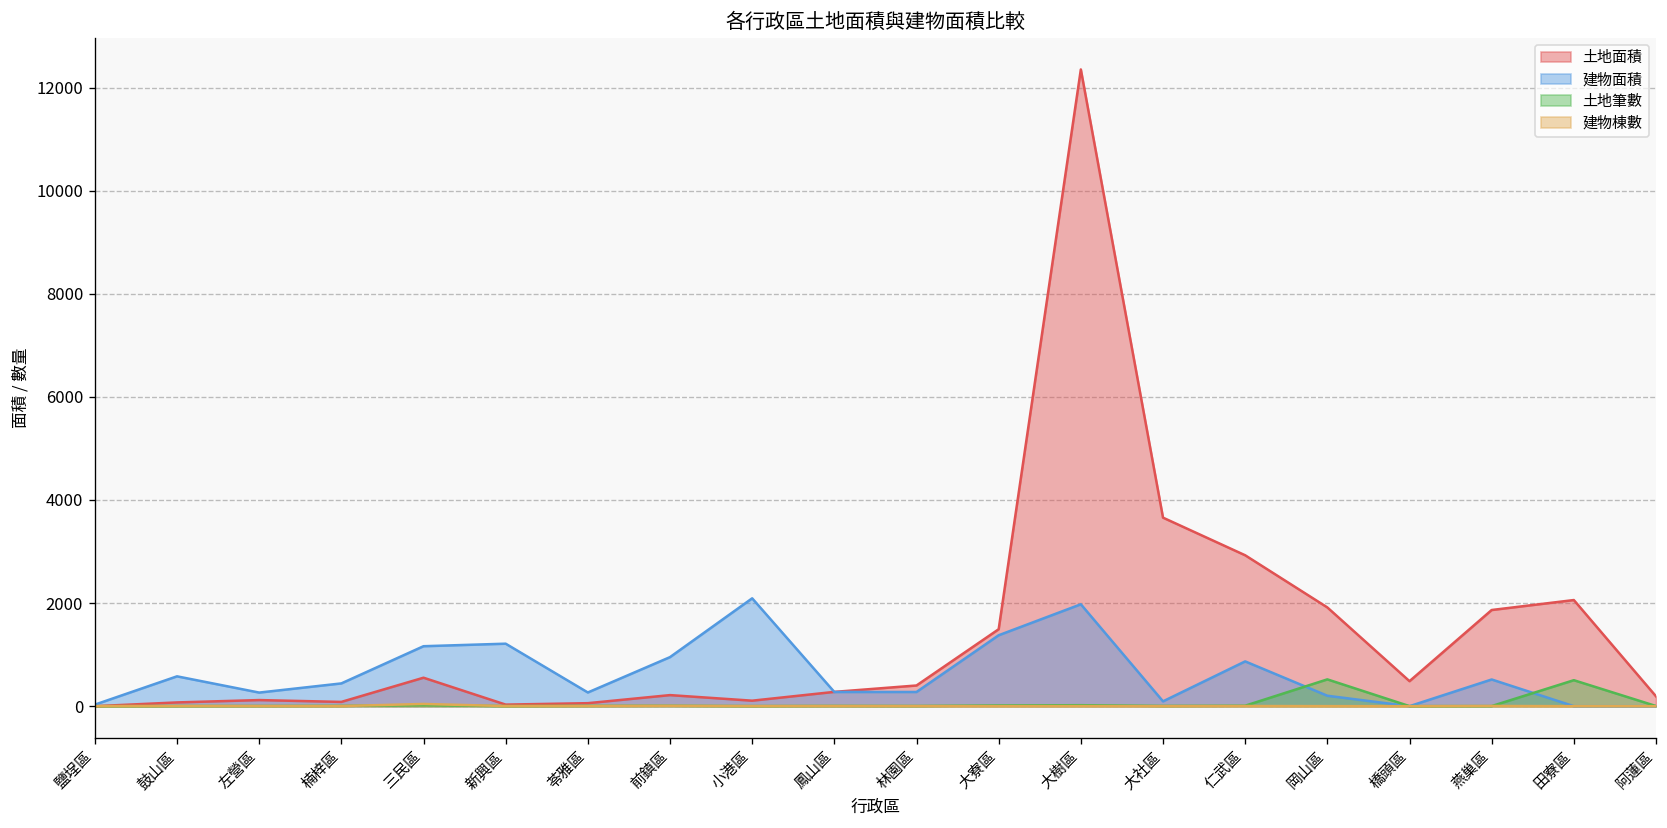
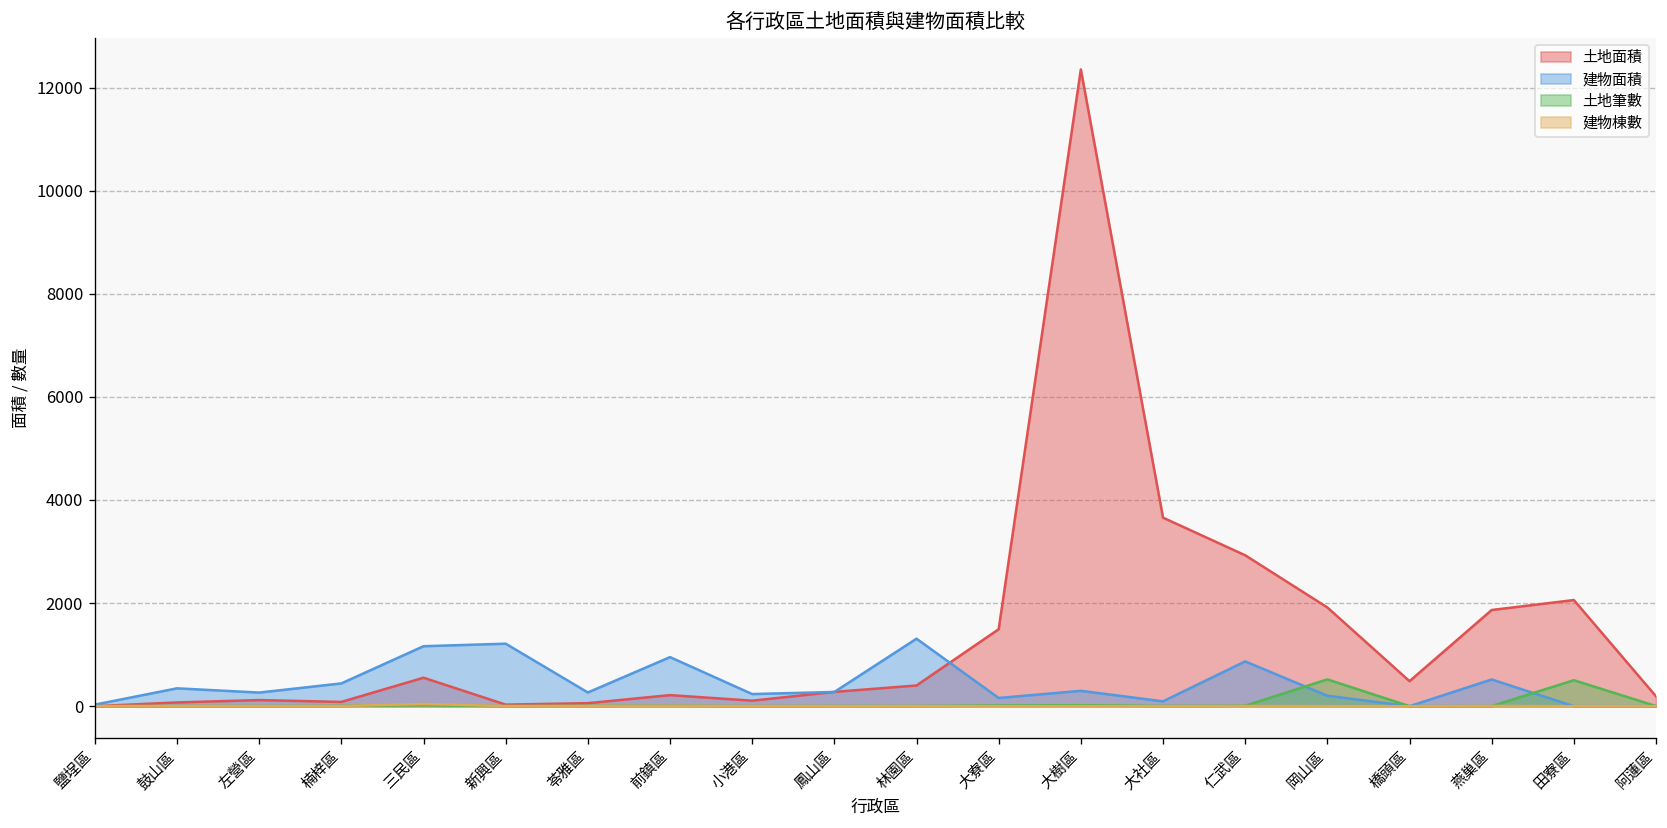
  {
    "建物面積": {
-     "鼓山區": 600,
+     "鼓山區": 300,
      "左營區": 300,
      "楠梓區": 400,
      "三民區": 1200,
      "新興區": 1200,
      "苓雅區": 300,
      "前鎮區": 1000,
-     "小港區": 2100,
-     "林園區": 300,
-     "大寮區": 1400,
-     "大樹區": 2000,
+     "小港區": 200,
+     "林園區": 1300,
+     "大寮區": 200,
+     "大樹區": 300,
      "大社區": 100,
      "仁武區": 900,
      "岡山區": 200,
      "燕巢區": 500
    },
    "土地筆數": {
      "岡山區": 500,
      "田寮區": 500
    }
  }
